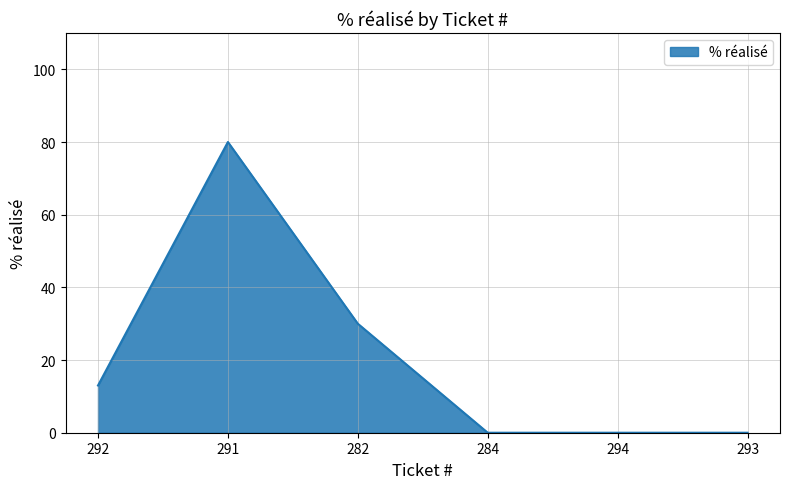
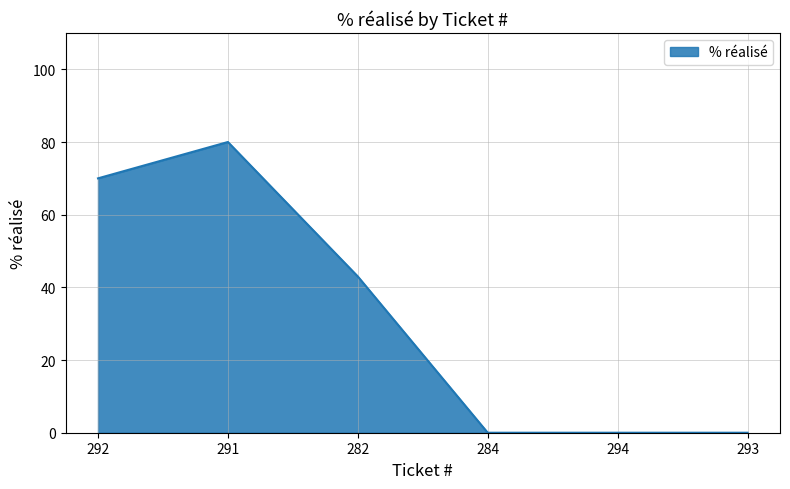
  {
-   "292": 13,
+   "292": 70,
    "291": 80,
-   "282": 30,
+   "282": 43,
    "284": 0,
    "294": 0,
    "293": 0
  }
